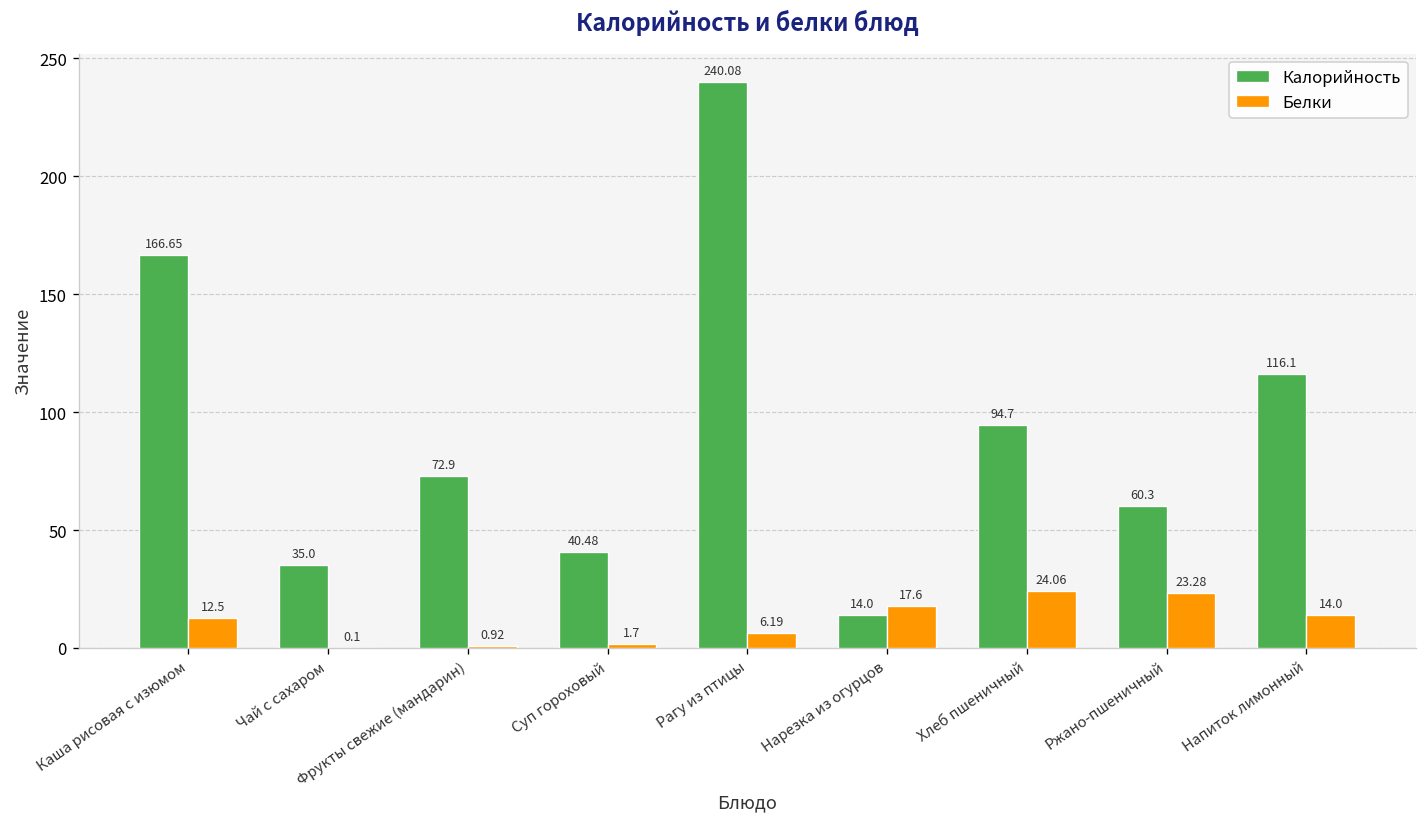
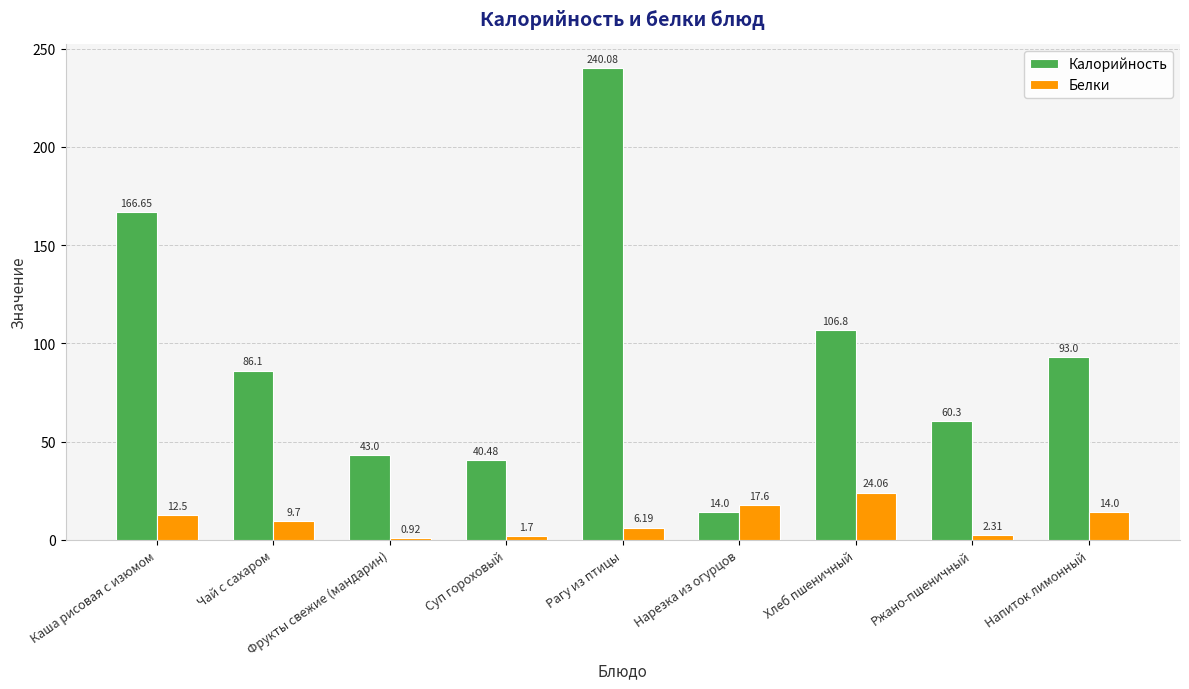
  {
    "Калорийность": {
      "Каша рисовая с изюмом": 166.65,
-     "Чай с сахаром": 35.0,
-     "Фрукты свежие (мандарин)": 72.9,
+     "Чай с сахаром": 86.1,
+     "Фрукты свежие (мандарин)": 43.0,
      "Суп гороховый": 40.48,
      "Рагу из птицы": 240.08,
      "Нарезка из огурцов": 14.0,
-     "Хлеб пшеничный": 94.7,
+     "Хлеб пшеничный": 106.8,
      "Ржано-пшеничный": 60.3,
-     "Напиток лимонный": 116.1
+     "Напиток лимонный": 93.0
    },
    "Белки": {
      "Каша рисовая с изюмом": 12.5,
-     "Чай с сахаром": 0.1,
+     "Чай с сахаром": 9.7,
      "Фрукты свежие (мандарин)": 0.92,
      "Суп гороховый": 1.7,
      "Рагу из птицы": 6.19,
      "Нарезка из огурцов": 17.6,
      "Хлеб пшеничный": 24.06,
-     "Ржано-пшеничный": 23.28,
+     "Ржано-пшеничный": 2.31,
      "Напиток лимонный": 14.0
    }
  }
